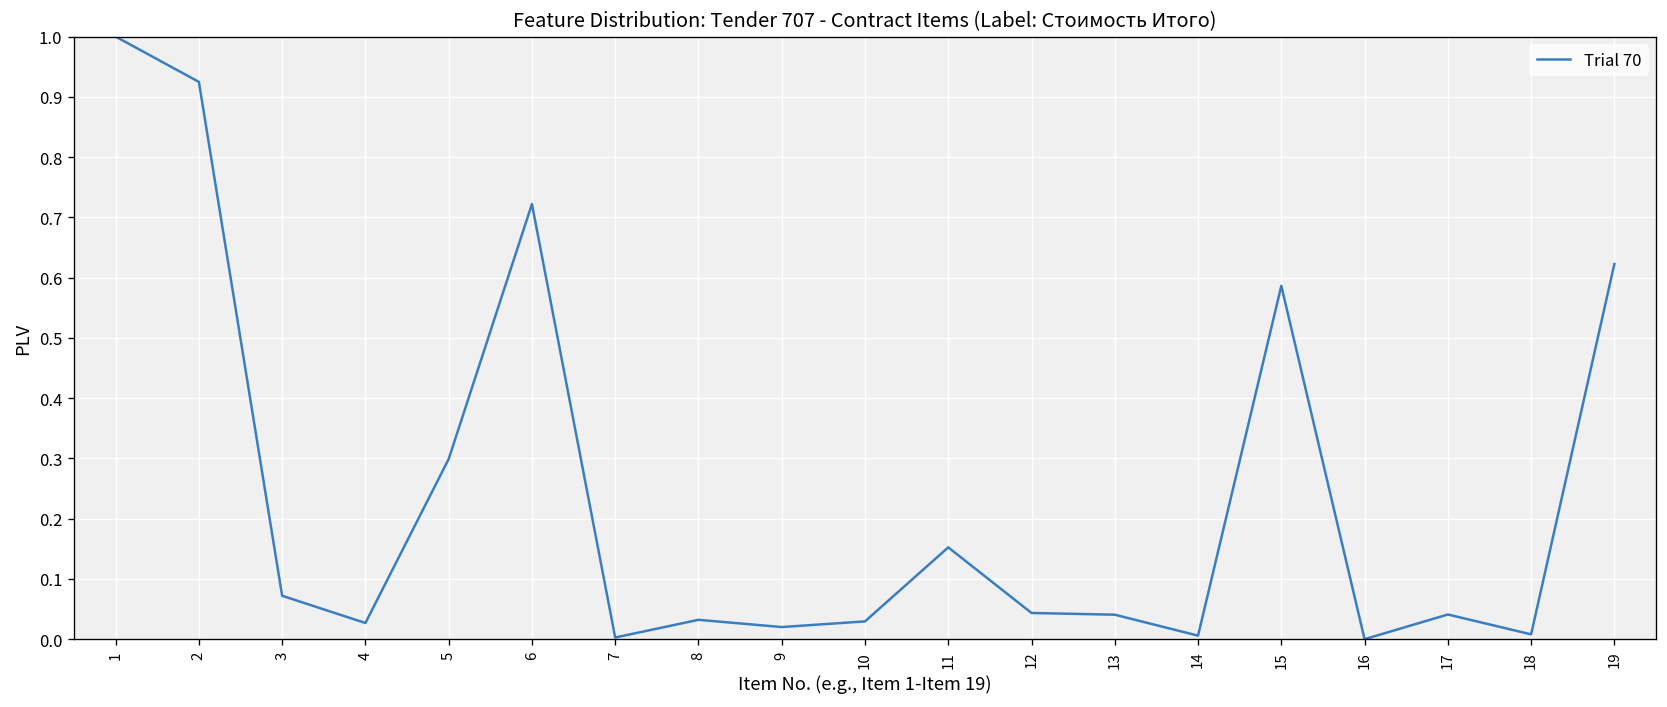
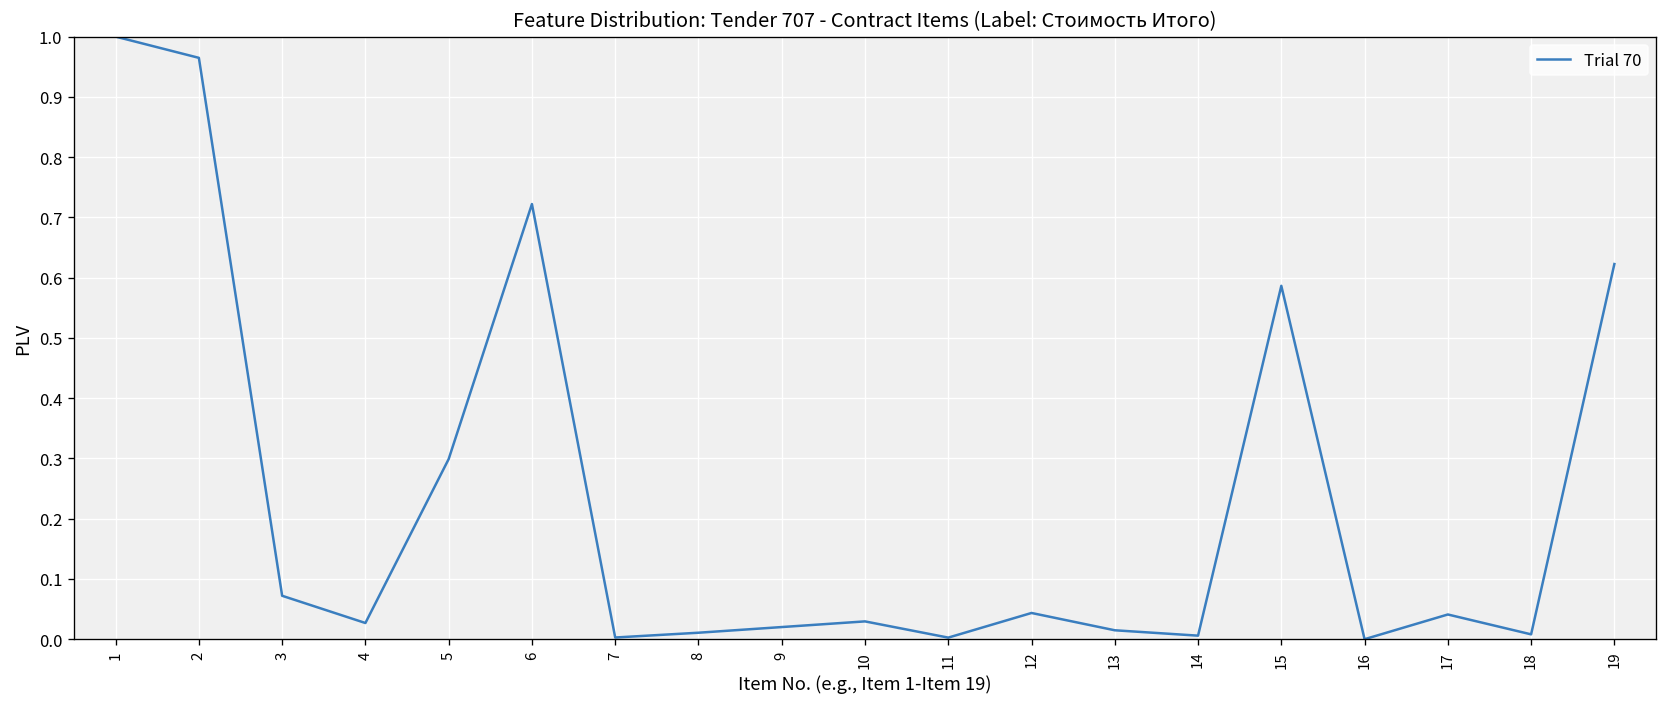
  {
    "1": 1.00,
-   "2": 0.92,
+   "2": 0.96,
    "3": 0.07,
    "4": 0.03,
    "5": 0.30,
    "6": 0.72,
    "7": 0.00,
-   "8": 0.03,
+   "8": 0.01,
    "9": 0.02,
    "10": 0.03,
-   "11": 0.15,
+   "11": 0.00,
    "12": 0.04,
-   "13": 0.04,
+   "13": 0.01,
    "14": 0.01,
    "15": 0.59,
    "16": 0.00,
    "17": 0.04,
    "18": 0.01,
    "19": 0.62
  }
